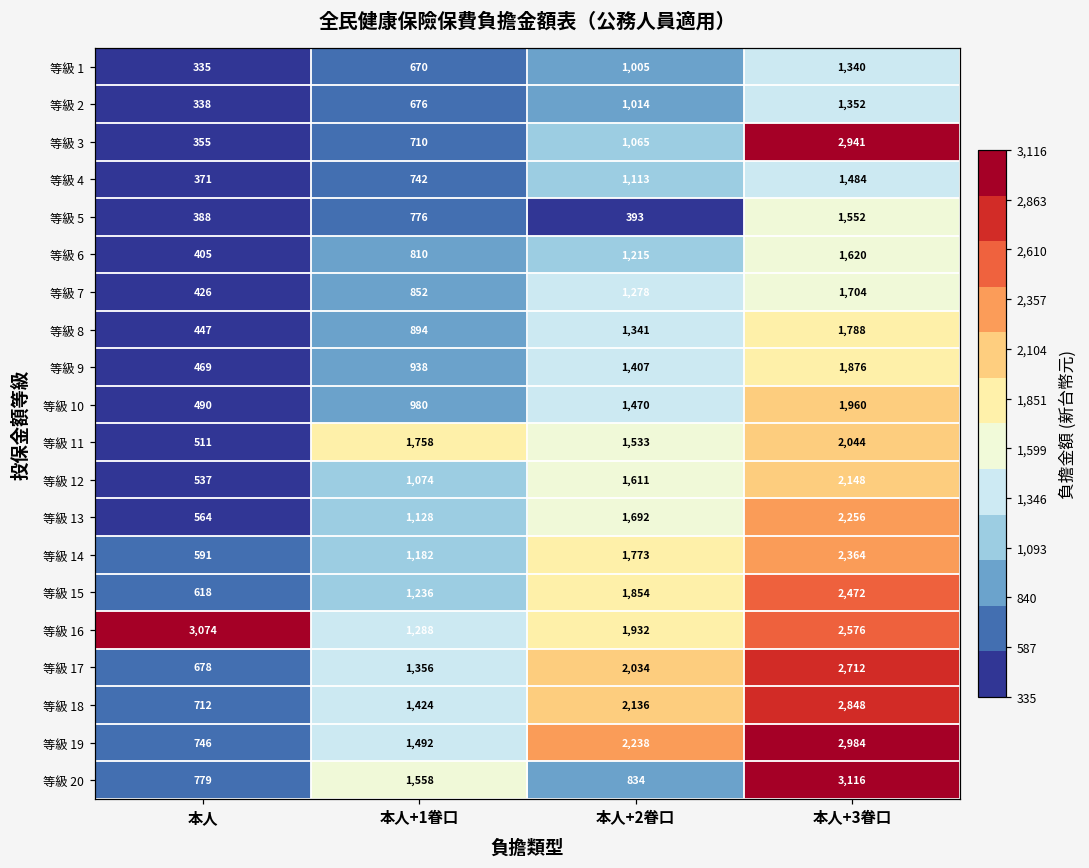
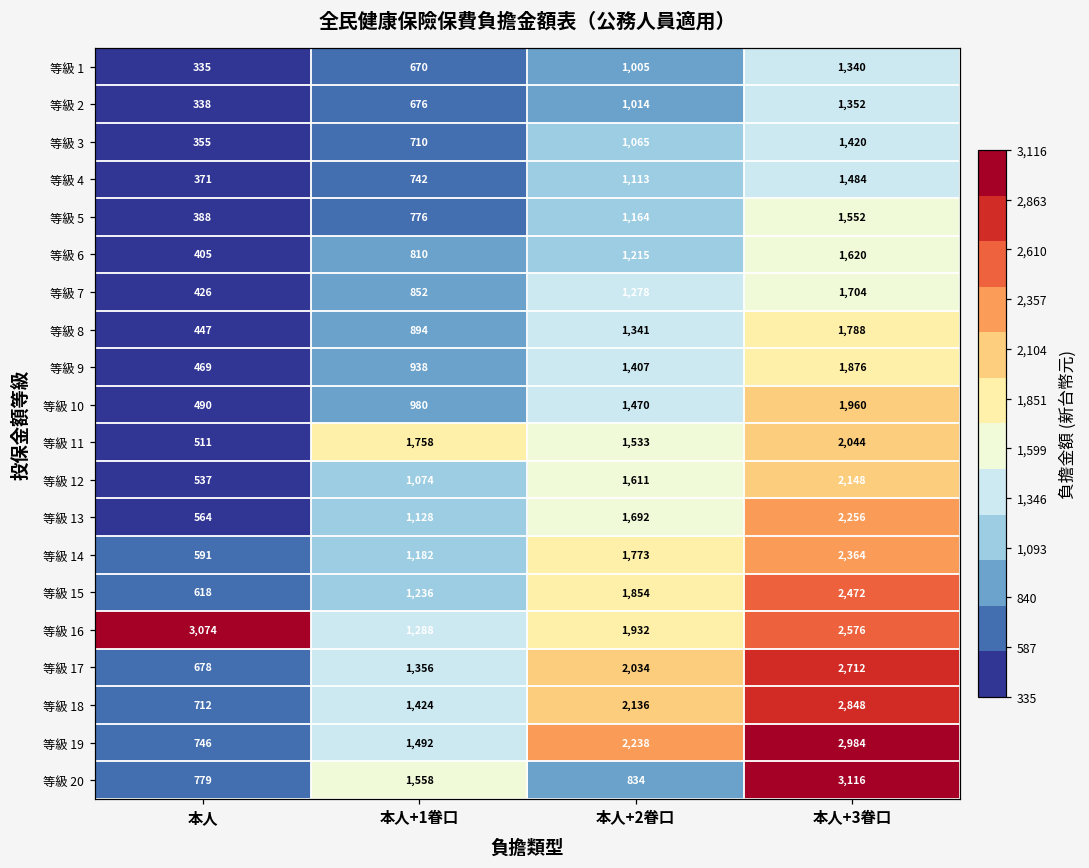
  {
    "等級 1": {
      "本人": "335",
      "本人+1眷口": "670",
      "本人+2眷口": "1,005",
      "本人+3眷口": "1,340"
    },
    "等級 2": {
      "本人": "338",
      "本人+1眷口": "676",
      "本人+2眷口": "1,014",
      "本人+3眷口": "1,352"
    },
    "等級 3": {
      "本人": "355",
      "本人+1眷口": "710",
      "本人+2眷口": "1,065",
-     "本人+3眷口": "2,941"
+     "本人+3眷口": "1,420"
    },
    "等級 4": {
      "本人": "371",
      "本人+1眷口": "742",
      "本人+2眷口": "1,113",
      "本人+3眷口": "1,484"
    },
    "等級 5": {
      "本人": "388",
      "本人+1眷口": "776",
-     "本人+2眷口": "393",
+     "本人+2眷口": "1,164",
      "本人+3眷口": "1,552"
    },
    "等級 6": {
      "本人": "405",
      "本人+1眷口": "810",
      "本人+2眷口": "1,215",
      "本人+3眷口": "1,620"
    },
    "等級 7": {
      "本人": "426",
      "本人+1眷口": "852",
      "本人+2眷口": "1,278",
      "本人+3眷口": "1,704"
    },
    "等級 8": {
      "本人": "447",
      "本人+1眷口": "894",
      "本人+2眷口": "1,341",
      "本人+3眷口": "1,788"
    },
    "等級 9": {
      "本人": "469",
      "本人+1眷口": "938",
      "本人+2眷口": "1,407",
      "本人+3眷口": "1,876"
    },
    "等級 10": {
      "本人": "490",
      "本人+1眷口": "980",
      "本人+2眷口": "1,470",
      "本人+3眷口": "1,960"
    },
    "等級 11": {
      "本人": "511",
      "本人+1眷口": "1,758",
      "本人+2眷口": "1,533",
      "本人+3眷口": "2,044"
    },
    "等級 12": {
      "本人": "537",
      "本人+1眷口": "1,074",
      "本人+2眷口": "1,611",
      "本人+3眷口": "2,148"
    },
    "等級 13": {
      "本人": "564",
      "本人+1眷口": "1,128",
      "本人+2眷口": "1,692",
      "本人+3眷口": "2,256"
    },
    "等級 14": {
      "本人": "591",
      "本人+1眷口": "1,182",
      "本人+2眷口": "1,773",
      "本人+3眷口": "2,364"
    },
    "等級 15": {
      "本人": "618",
      "本人+1眷口": "1,236",
      "本人+2眷口": "1,854",
      "本人+3眷口": "2,472"
    },
    "等級 16": {
      "本人": "3,074",
      "本人+1眷口": "1,288",
      "本人+2眷口": "1,932",
      "本人+3眷口": "2,576"
    },
    "等級 17": {
      "本人": "678",
      "本人+1眷口": "1,356",
      "本人+2眷口": "2,034",
      "本人+3眷口": "2,712"
    },
    "等級 18": {
      "本人": "712",
      "本人+1眷口": "1,424",
      "本人+2眷口": "2,136",
      "本人+3眷口": "2,848"
    },
    "等級 19": {
      "本人": "746",
      "本人+1眷口": "1,492",
      "本人+2眷口": "2,238",
      "本人+3眷口": "2,984"
    },
    "等級 20": {
      "本人": "779",
      "本人+1眷口": "1,558",
      "本人+2眷口": "834",
      "本人+3眷口": "3,116"
    }
  }
